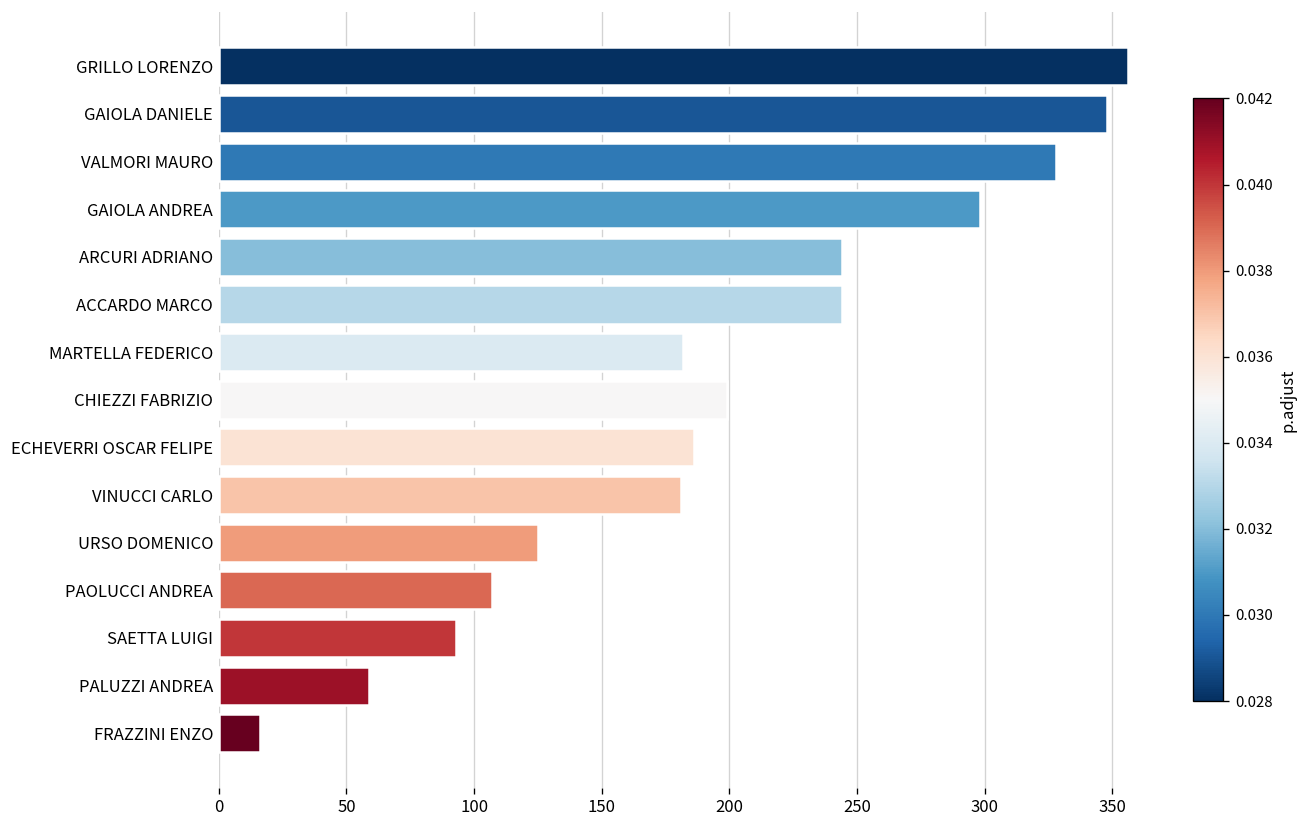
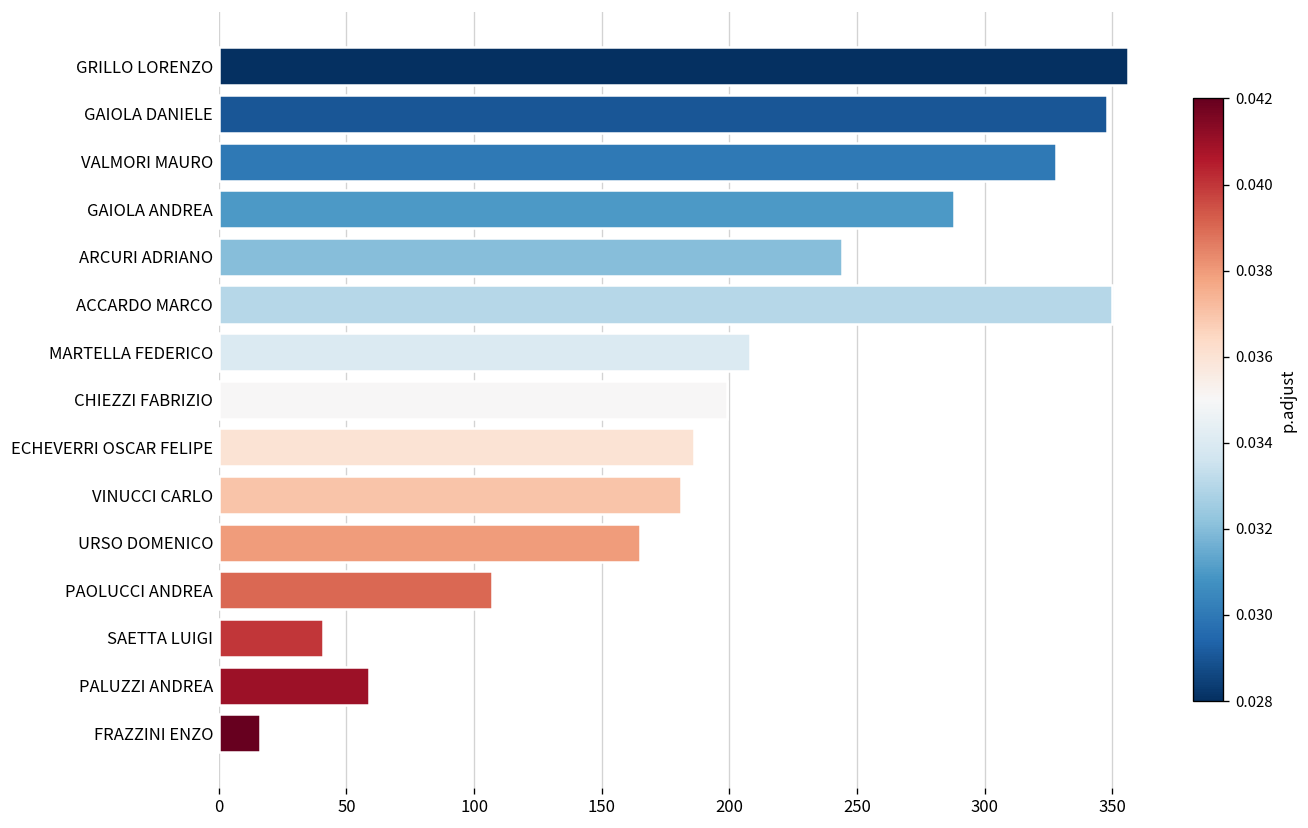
  {
    "GRILLO LORENZO": 356,
    "GAIOLA DANIELE": 348,
    "VALMORI MAURO": 328,
-   "GAIOLA ANDREA": 298,
+   "GAIOLA ANDREA": 288,
    "ARCURI ADRIANO": 244,
-   "ACCARDO MARCO": 244,
-   "MARTELLA FEDERICO": 182,
+   "ACCARDO MARCO": 350,
+   "MARTELLA FEDERICO": 208,
    "CHIEZZI FABRIZIO": 199,
    "ECHEVERRI OSCAR FELIPE": 186,
    "VINUCCI CARLO": 181,
-   "URSO DOMENICO": 125,
+   "URSO DOMENICO": 165,
    "PAOLUCCI ANDREA": 107,
-   "SAETTA LUIGI": 93,
+   "SAETTA LUIGI": 41,
    "PALUZZI ANDREA": 59,
    "FRAZZINI ENZO": 16
  }
